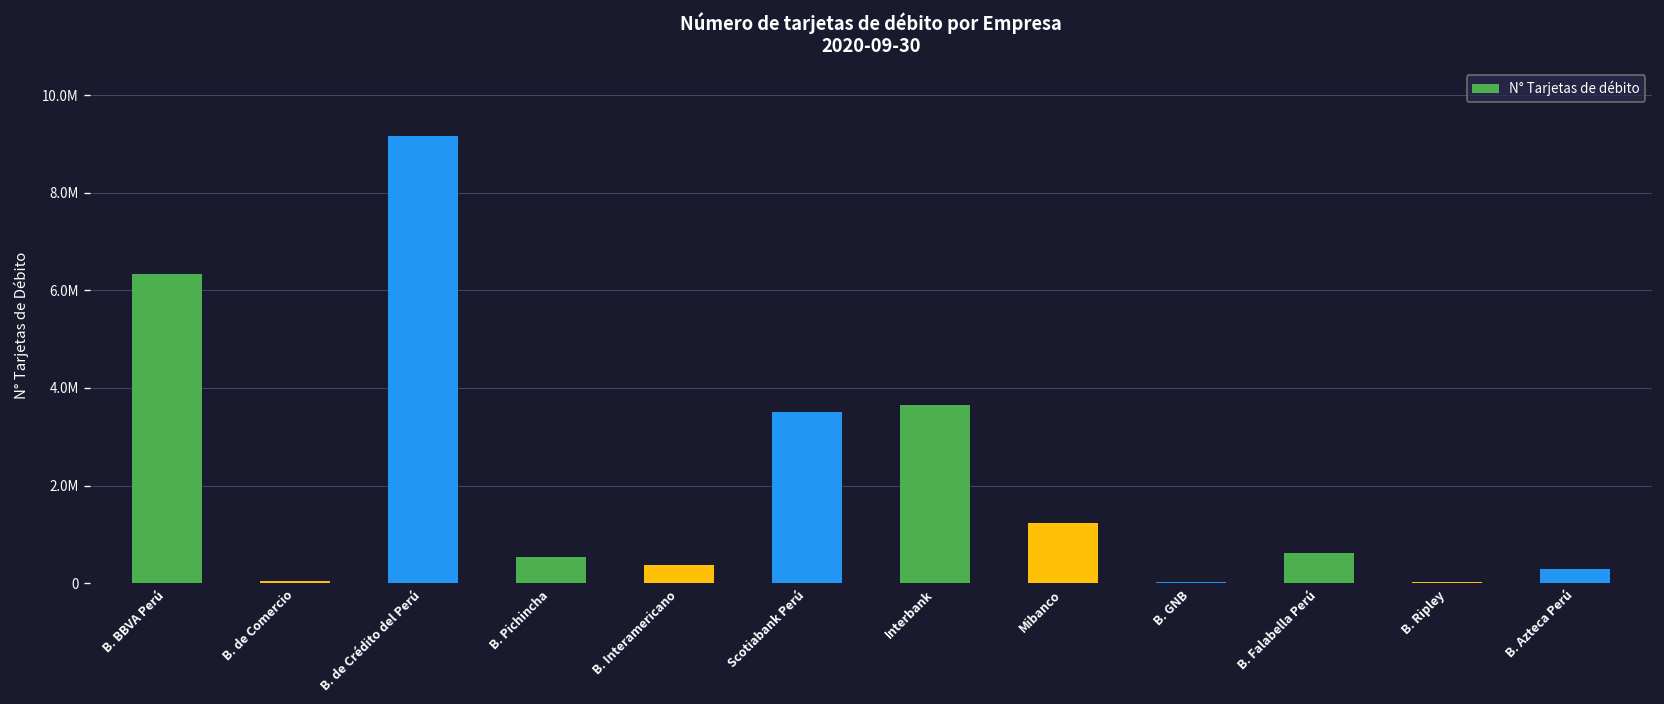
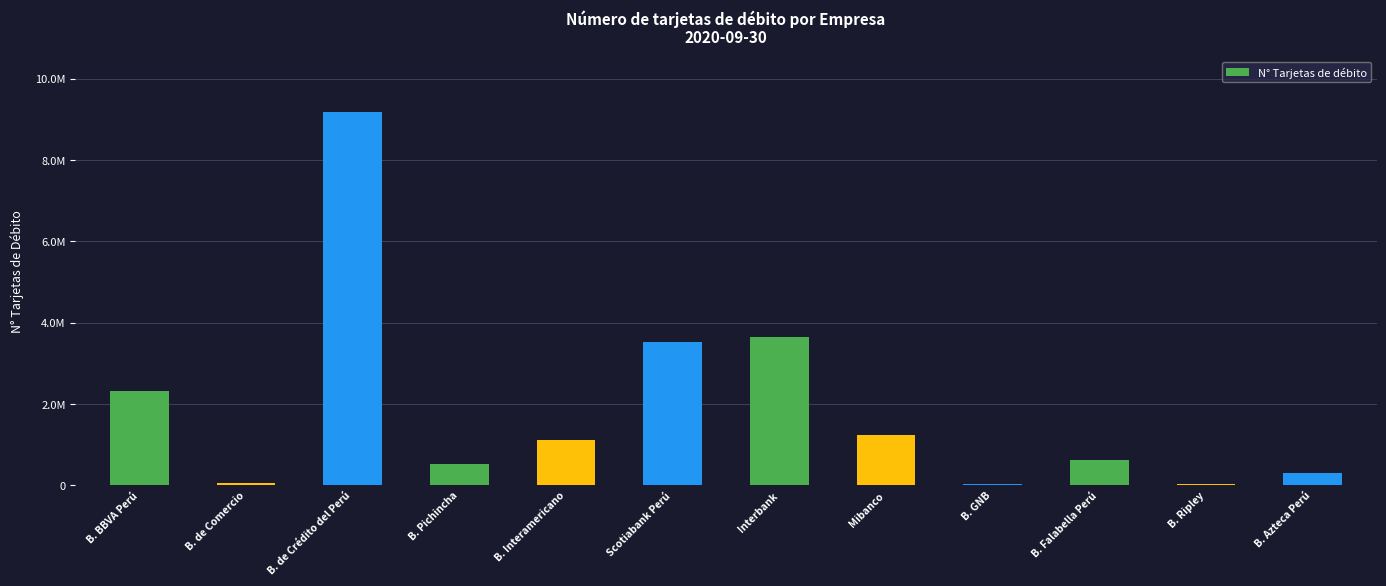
  {
-   "B. BBVA Perú": 6300000,
+   "B. BBVA Perú": 2300000,
    "B. de Crédito del Perú": 9200000,
    "B. Pichincha": 500000,
-   "B. Interamericano": 400000,
+   "B. Interamericano": 1100000,
    "Scotiabank Perú": 3500000,
    "Interbank": 3700000,
    "Mibanco": 1200000,
    "B. Falabella Perú": 600000,
    "B. Azteca Perú": 300000
  }
